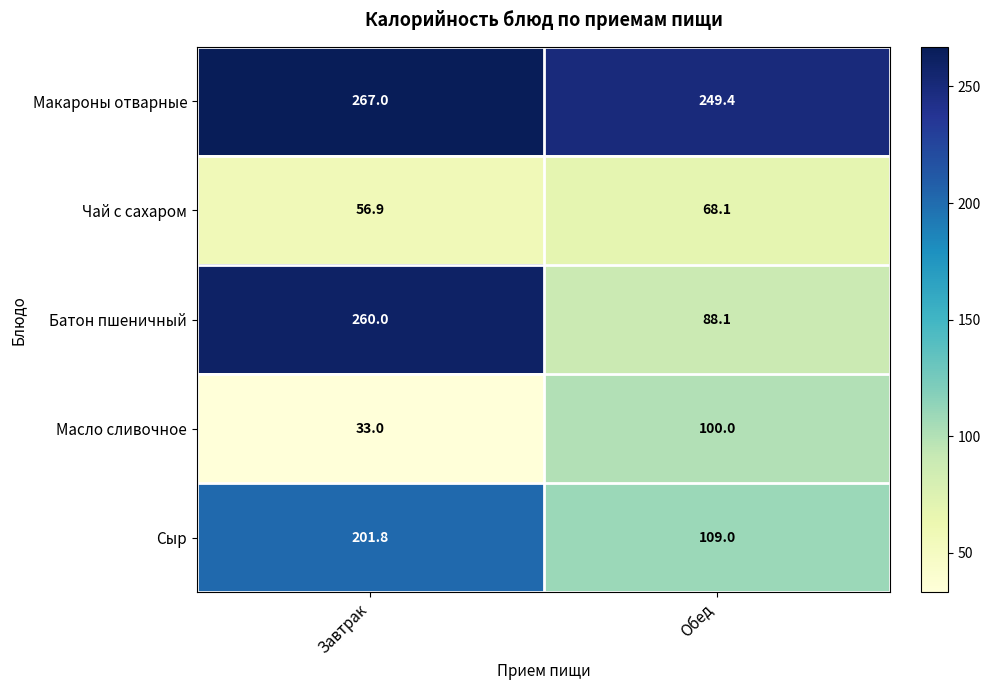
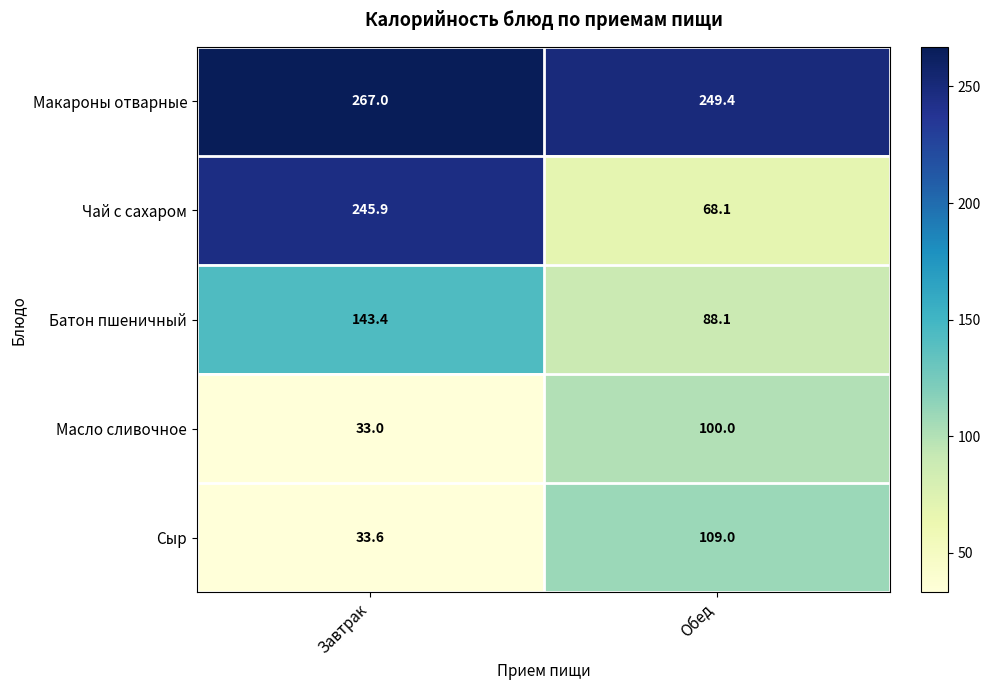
  {
    "Макароны отварные": {
      "Завтрак": 267.0,
      "Обед": 249.4
    },
    "Чай с сахаром": {
-     "Завтрак": 56.9,
+     "Завтрак": 245.9,
      "Обед": 68.1
    },
    "Батон пшеничный": {
-     "Завтрак": 260.0,
+     "Завтрак": 143.4,
      "Обед": 88.1
    },
    "Масло сливочное": {
      "Завтрак": 33.0,
      "Обед": 100.0
    },
    "Сыр": {
-     "Завтрак": 201.8,
+     "Завтрак": 33.6,
      "Обед": 109.0
    }
  }
